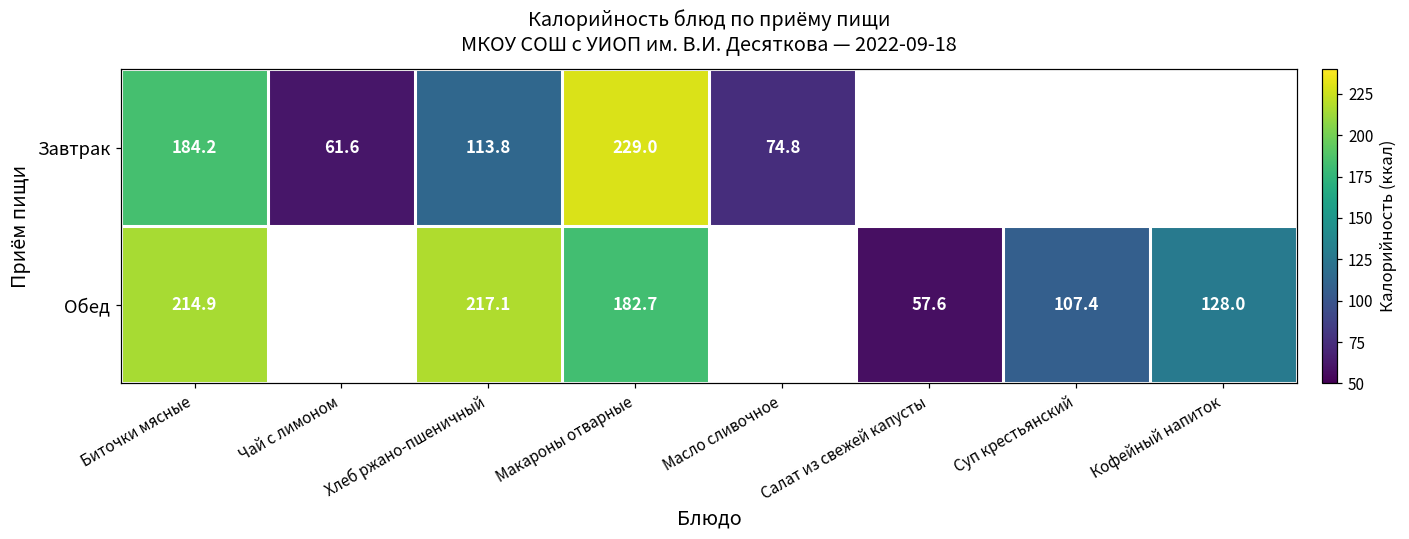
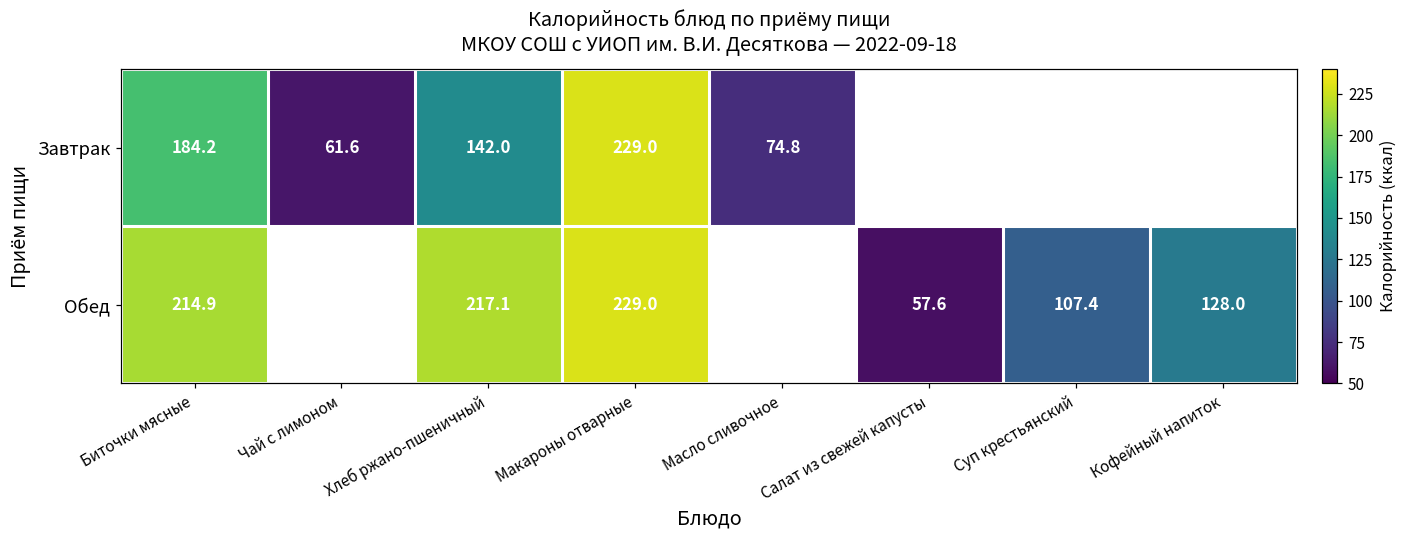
  {
    "Завтрак": {
      "Биточки мясные": 184.2,
      "Чай с лимоном": 61.6,
-     "Хлеб ржано-пшеничный": 113.8,
+     "Хлеб ржано-пшеничный": 142.0,
      "Макароны отварные": 229.0,
      "Масло сливочное": 74.8
    },
    "Обед": {
      "Биточки мясные": 214.9,
      "Хлеб ржано-пшеничный": 217.1,
-     "Макароны отварные": 182.7,
+     "Макароны отварные": 229.0,
      "Салат из свежей капусты": 57.6,
      "Суп крестьянский": 107.4,
      "Кофейный напиток": 128.0
    }
  }
